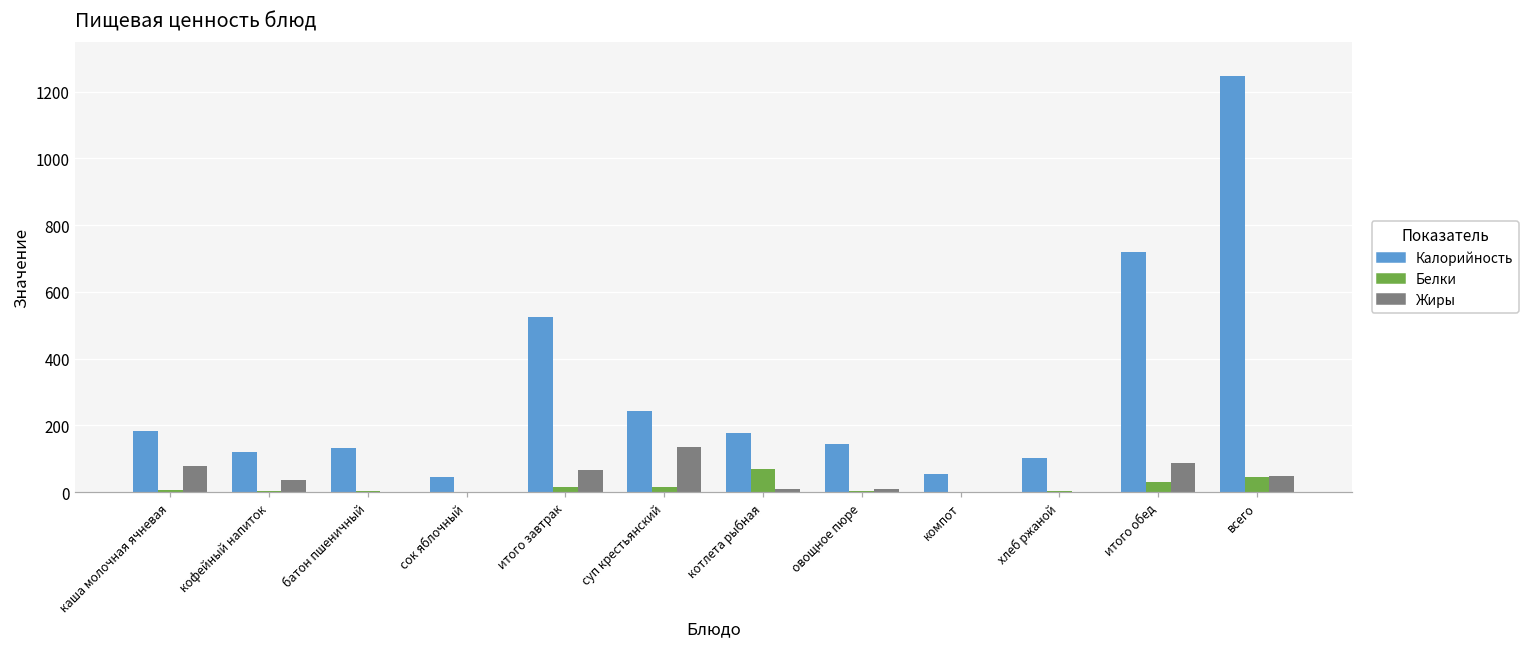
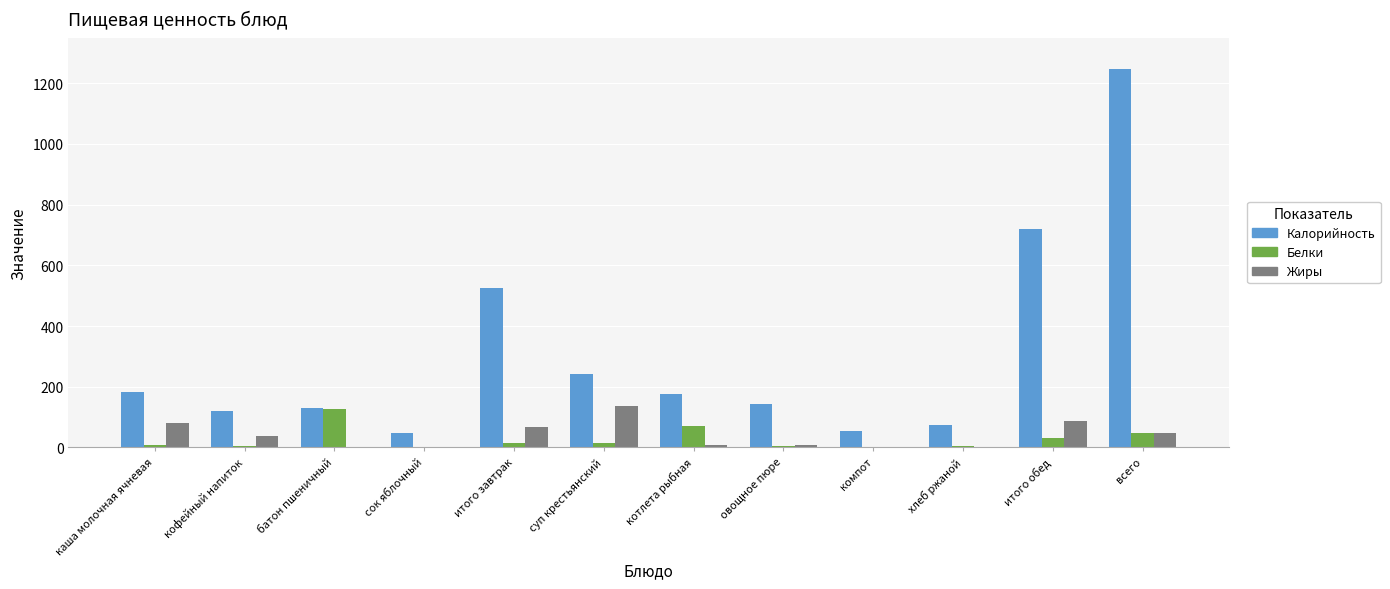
  {
    "Калорийность": {
      "каша молочная ячневая": 180,
      "кофейный напиток": 120,
      "батон пшеничный": 130,
      "сок яблочный": 50,
      "итого завтрак": 530,
      "суп крестьянский": 240,
      "котлета рыбная": 180,
      "овощное пюре": 140,
      "компот": 50,
-     "хлеб ржаной": 100,
+     "хлеб ржаной": 70,
      "итого обед": 720,
      "всего": 1250
    },
    "Белки": {
-     "батон пшеничный": 0,
+     "батон пшеничный": 130,
      "итого завтрак": 20,
      "суп крестьянский": 20,
      "котлета рыбная": 70,
      "компот": 0,
      "итого обед": 30,
      "всего": 50
    },
    "Жиры": {
      "каша молочная ячневая": 80,
      "кофейный напиток": 40,
      "сок яблочный": 0,
      "итого завтрак": 70,
      "суп крестьянский": 140,
      "котлета рыбная": 10,
      "овощное пюре": 10,
      "компот": 0,
      "хлеб ржаной": 0,
      "итого обед": 90,
      "всего": 50
    }
  }
